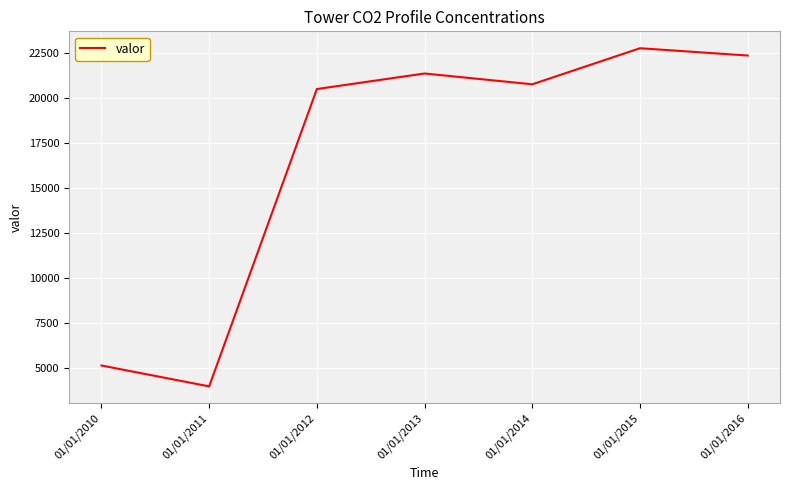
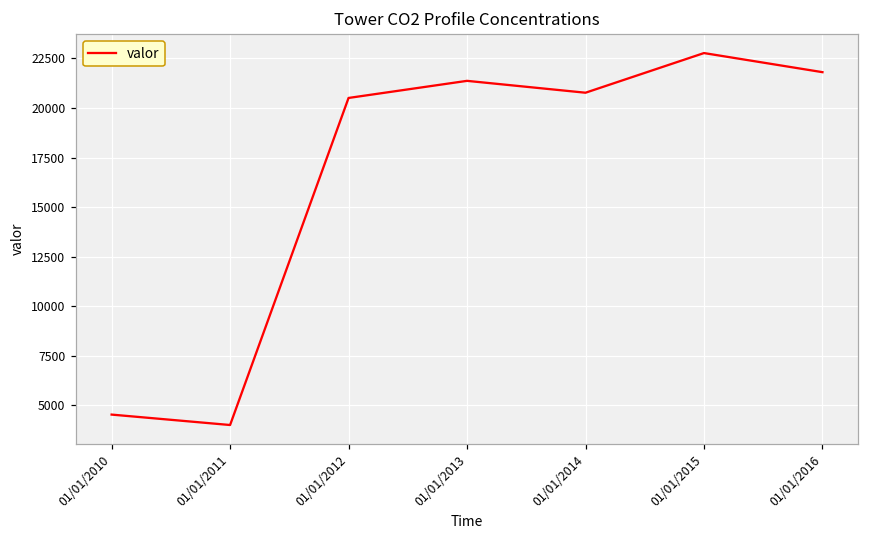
  {
-   "01/01/2010": 5200,
+   "01/01/2010": 4500,
    "01/01/2011": 4000,
    "01/01/2012": 20500,
    "01/01/2013": 21400,
    "01/01/2014": 20800,
    "01/01/2015": 22800,
-   "01/01/2016": 22400
+   "01/01/2016": 21800
  }
